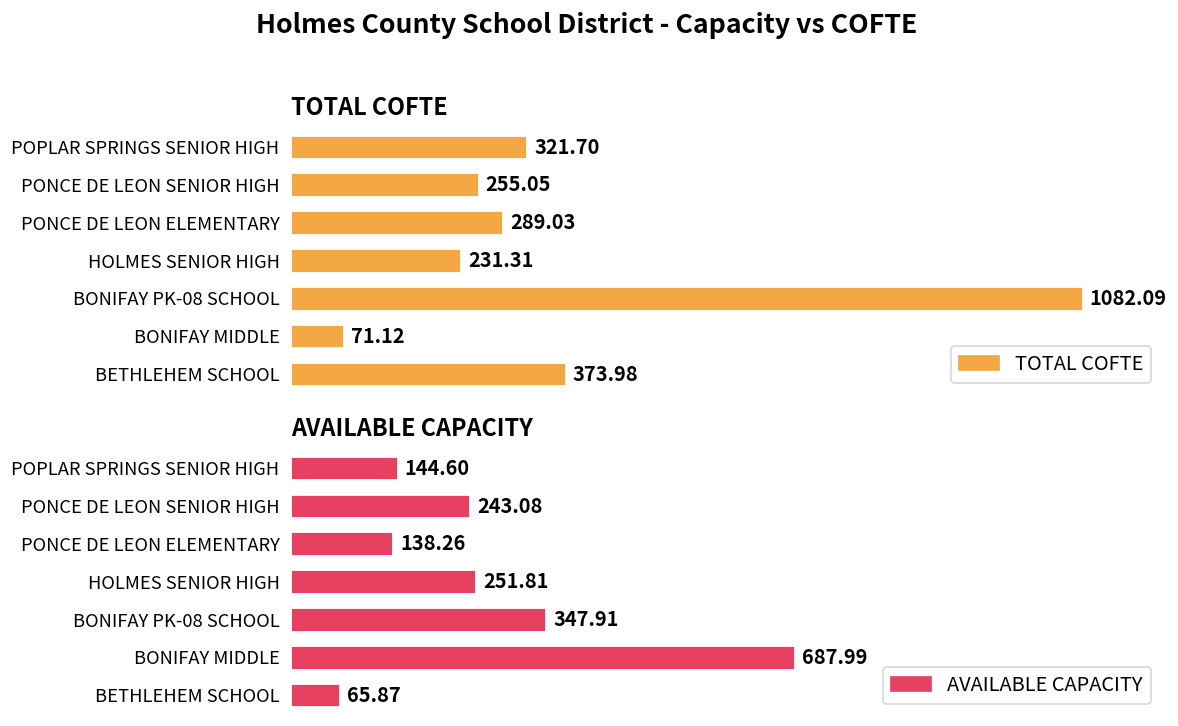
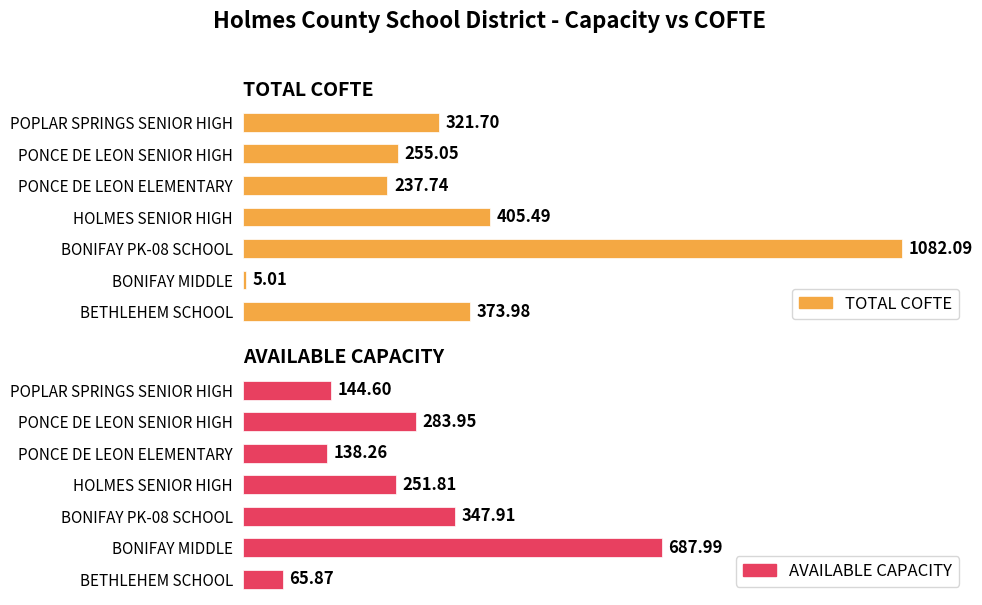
  {
    "TOTAL COFTE": {
      "POPLAR SPRINGS SENIOR HIGH": 321.70,
      "PONCE DE LEON SENIOR HIGH": 255.05,
-     "PONCE DE LEON ELEMENTARY": 289.03,
-     "HOLMES SENIOR HIGH": 231.31,
+     "PONCE DE LEON ELEMENTARY": 237.74,
+     "HOLMES SENIOR HIGH": 405.49,
      "BONIFAY PK-08 SCHOOL": 1082.09,
-     "BONIFAY MIDDLE": 71.12,
+     "BONIFAY MIDDLE": 5.01,
      "BETHLEHEM SCHOOL": 373.98
    },
    "AVAILABLE CAPACITY": {
      "POPLAR SPRINGS SENIOR HIGH": 144.60,
-     "PONCE DE LEON SENIOR HIGH": 243.08,
+     "PONCE DE LEON SENIOR HIGH": 283.95,
      "PONCE DE LEON ELEMENTARY": 138.26,
      "HOLMES SENIOR HIGH": 251.81,
      "BONIFAY PK-08 SCHOOL": 347.91,
      "BONIFAY MIDDLE": 687.99,
      "BETHLEHEM SCHOOL": 65.87
    }
  }
